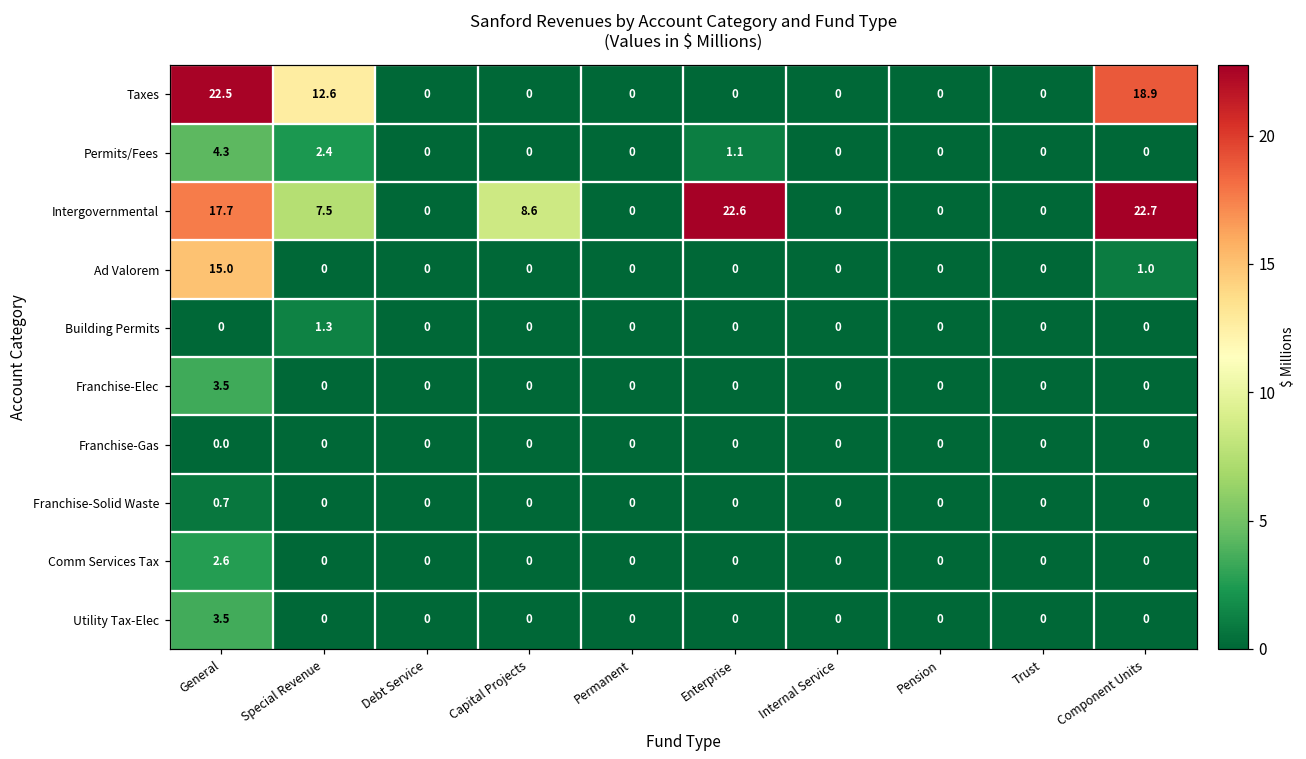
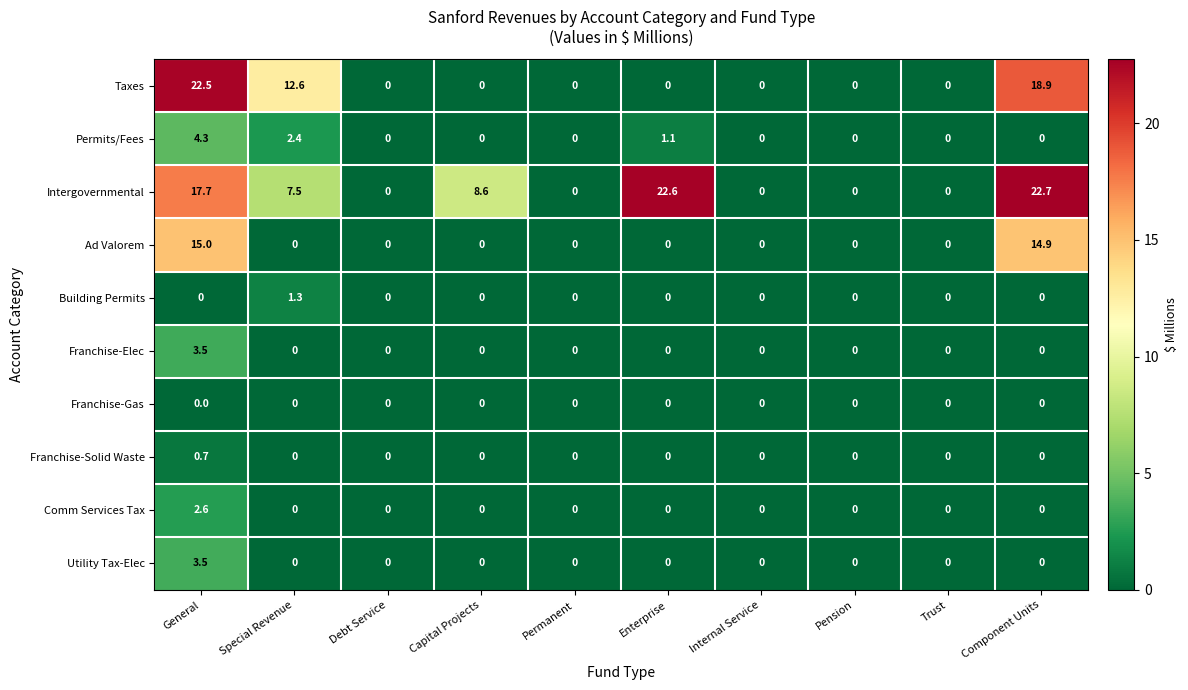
  {
    "Taxes": {
      "General": 22.5,
      "Special Revenue": 12.6,
      "Debt Service": 0,
      "Capital Projects": 0,
      "Permanent": 0,
      "Enterprise": 0,
      "Internal Service": 0,
      "Pension": 0,
      "Trust": 0,
      "Component Units": 18.9
    },
    "Permits/Fees": {
      "General": 4.3,
      "Special Revenue": 2.4,
      "Debt Service": 0,
      "Capital Projects": 0,
      "Permanent": 0,
      "Enterprise": 1.1,
      "Internal Service": 0,
      "Pension": 0,
      "Trust": 0,
      "Component Units": 0
    },
    "Intergovernmental": {
      "General": 17.7,
      "Special Revenue": 7.5,
      "Debt Service": 0,
      "Capital Projects": 8.6,
      "Permanent": 0,
      "Enterprise": 22.6,
      "Internal Service": 0,
      "Pension": 0,
      "Trust": 0,
      "Component Units": 22.7
    },
    "Ad Valorem": {
      "General": 15.0,
      "Special Revenue": 0,
      "Debt Service": 0,
      "Capital Projects": 0,
      "Permanent": 0,
      "Enterprise": 0,
      "Internal Service": 0,
      "Pension": 0,
      "Trust": 0,
-     "Component Units": 1.0
+     "Component Units": 14.9
    },
    "Building Permits": {
      "General": 0,
      "Special Revenue": 1.3,
      "Debt Service": 0,
      "Capital Projects": 0,
      "Permanent": 0,
      "Enterprise": 0,
      "Internal Service": 0,
      "Pension": 0,
      "Trust": 0,
      "Component Units": 0
    },
    "Franchise-Elec": {
      "General": 3.5,
      "Special Revenue": 0,
      "Debt Service": 0,
      "Capital Projects": 0,
      "Permanent": 0,
      "Enterprise": 0,
      "Internal Service": 0,
      "Pension": 0,
      "Trust": 0,
      "Component Units": 0
    },
    "Franchise-Gas": {
      "General": 0.0,
      "Special Revenue": 0,
      "Debt Service": 0,
      "Capital Projects": 0,
      "Permanent": 0,
      "Enterprise": 0,
      "Internal Service": 0,
      "Pension": 0,
      "Trust": 0,
      "Component Units": 0
    },
    "Franchise-Solid Waste": {
      "General": 0.7,
      "Special Revenue": 0,
      "Debt Service": 0,
      "Capital Projects": 0,
      "Permanent": 0,
      "Enterprise": 0,
      "Internal Service": 0,
      "Pension": 0,
      "Trust": 0,
      "Component Units": 0
    },
    "Comm Services Tax": {
      "General": 2.6,
      "Special Revenue": 0,
      "Debt Service": 0,
      "Capital Projects": 0,
      "Permanent": 0,
      "Enterprise": 0,
      "Internal Service": 0,
      "Pension": 0,
      "Trust": 0,
      "Component Units": 0
    },
    "Utility Tax-Elec": {
      "General": 3.5,
      "Special Revenue": 0,
      "Debt Service": 0,
      "Capital Projects": 0,
      "Permanent": 0,
      "Enterprise": 0,
      "Internal Service": 0,
      "Pension": 0,
      "Trust": 0,
      "Component Units": 0
    }
  }
